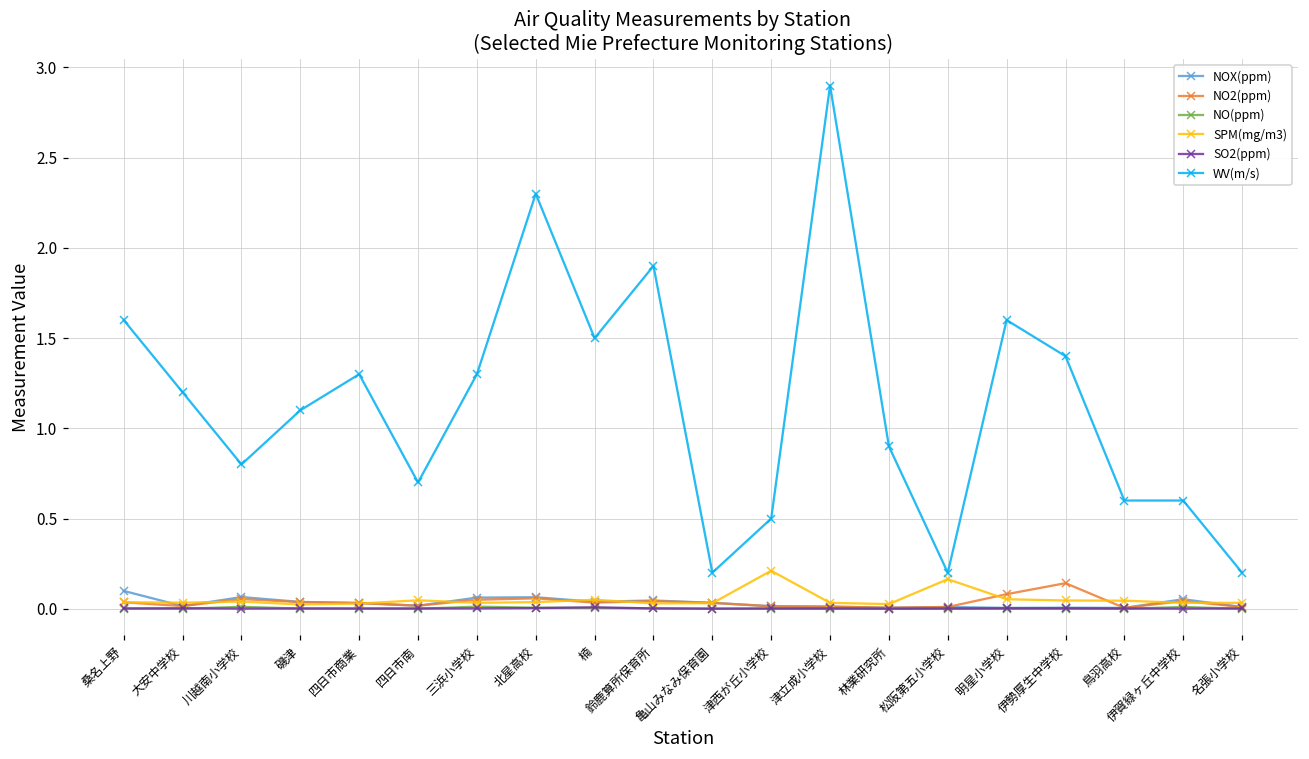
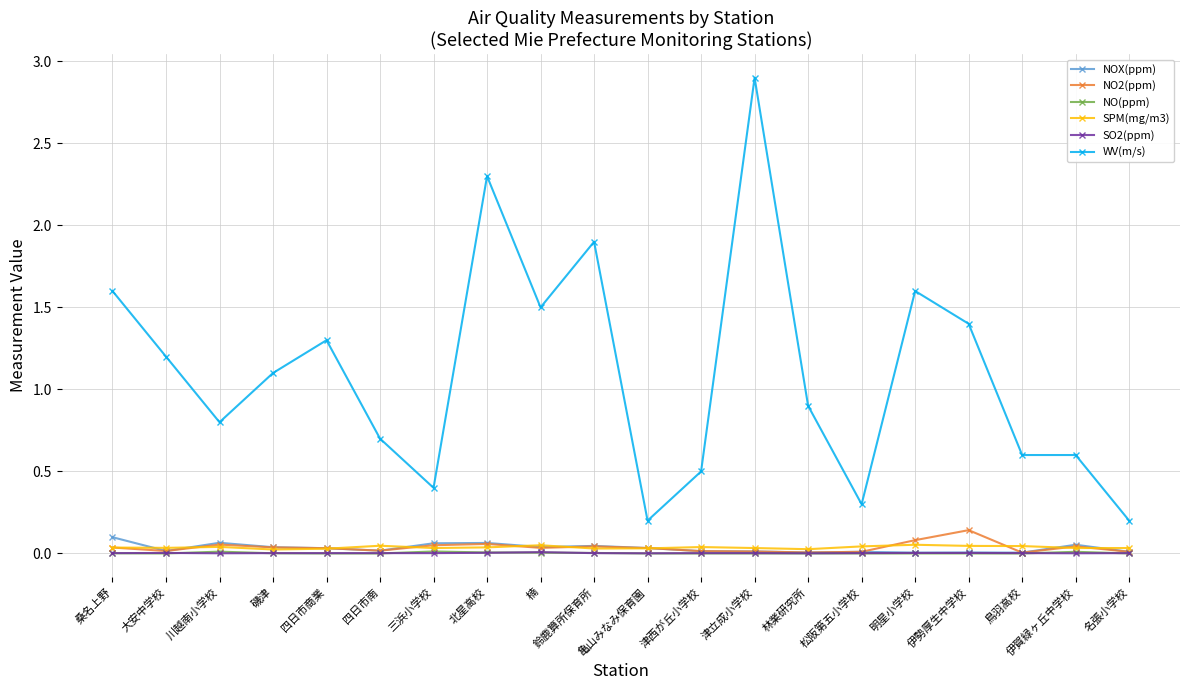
  {
    "NOX(ppm)": {
      "桑名上野": 0.10
    },
    "NO2(ppm)": {
      "明星小学校": 0.08,
      "伊勢厚生中学校": 0.14
    },
    "SPM(mg/m3)": {
      "大安中学校": 0.03,
      "四日市南": 0.05,
      "三浜小学校": 0.03,
      "北星高校": 0.04,
-     "津西が丘小学校": 0.21,
+     "津西が丘小学校": 0.04,
      "津立成小学校": 0.03,
      "林業研究所": 0.03,
-     "松阪第五小学校": 0.16,
+     "松阪第五小学校": 0.04,
      "明星小学校": 0.05,
      "伊勢厚生中学校": 0.05,
      "鳥羽高校": 0.05,
      "名張小学校": 0.03
    },
    "WV(m/s)": {
      "桑名上野": 1.6,
      "大安中学校": 1.2,
      "川越南小学校": 0.8,
      "磯津": 1.1,
      "四日市商業": 1.3,
      "四日市南": 0.7,
-     "三浜小学校": 1.3,
+     "三浜小学校": 0.4,
      "北星高校": 2.3,
      "楠": 1.5,
      "鈴鹿算所保育所": 1.9,
      "亀山みなみ保育園": 0.2,
      "津西が丘小学校": 0.5,
      "津立成小学校": 2.9,
      "林業研究所": 0.9,
-     "松阪第五小学校": 0.2,
+     "松阪第五小学校": 0.3,
      "明星小学校": 1.6,
      "伊勢厚生中学校": 1.4,
      "鳥羽高校": 0.6,
      "伊賀緑ヶ丘中学校": 0.6,
      "名張小学校": 0.2
    }
  }
